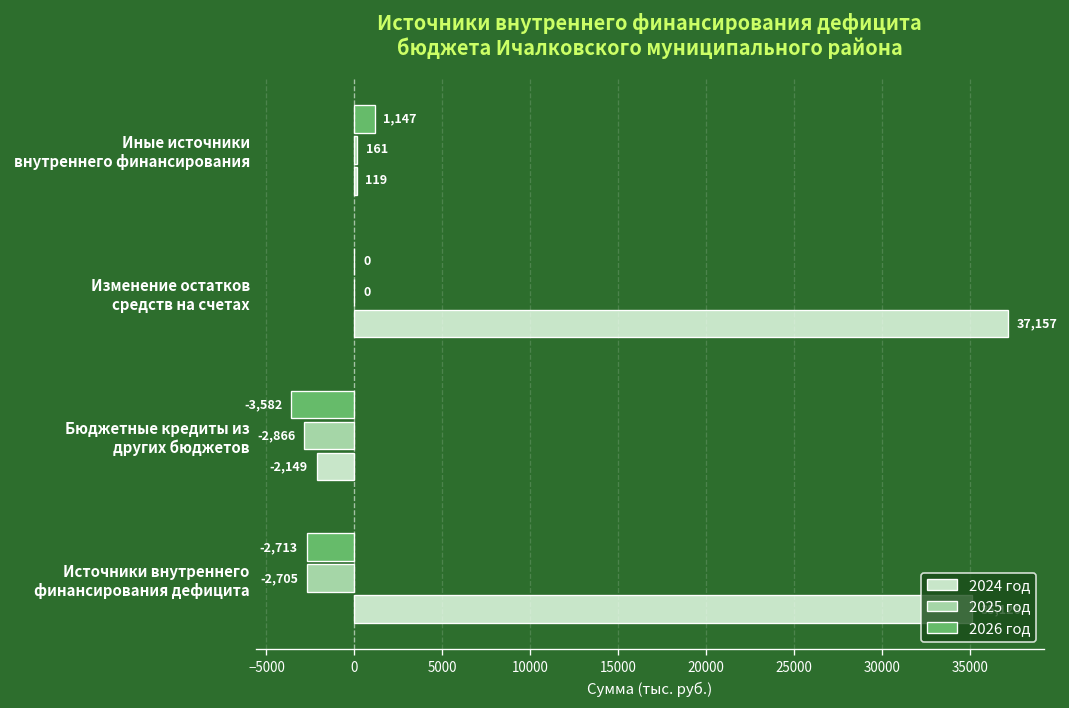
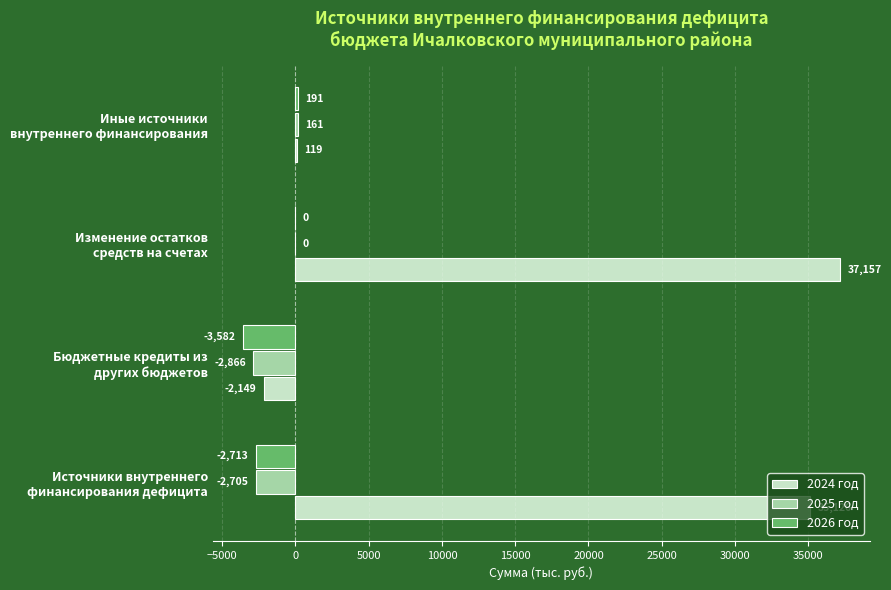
  {
    "2026 год": {
-     "Иные источники внутреннего финансирования": "1,147",
+     "Иные источники внутреннего финансирования": "191",
      "Изменение остатков средств на счетах": "0",
      "Бюджетные кредиты из других бюджетов": "-3,582",
      "Источники внутреннего финансирования дефицита": "-2,713"
    }
  }
